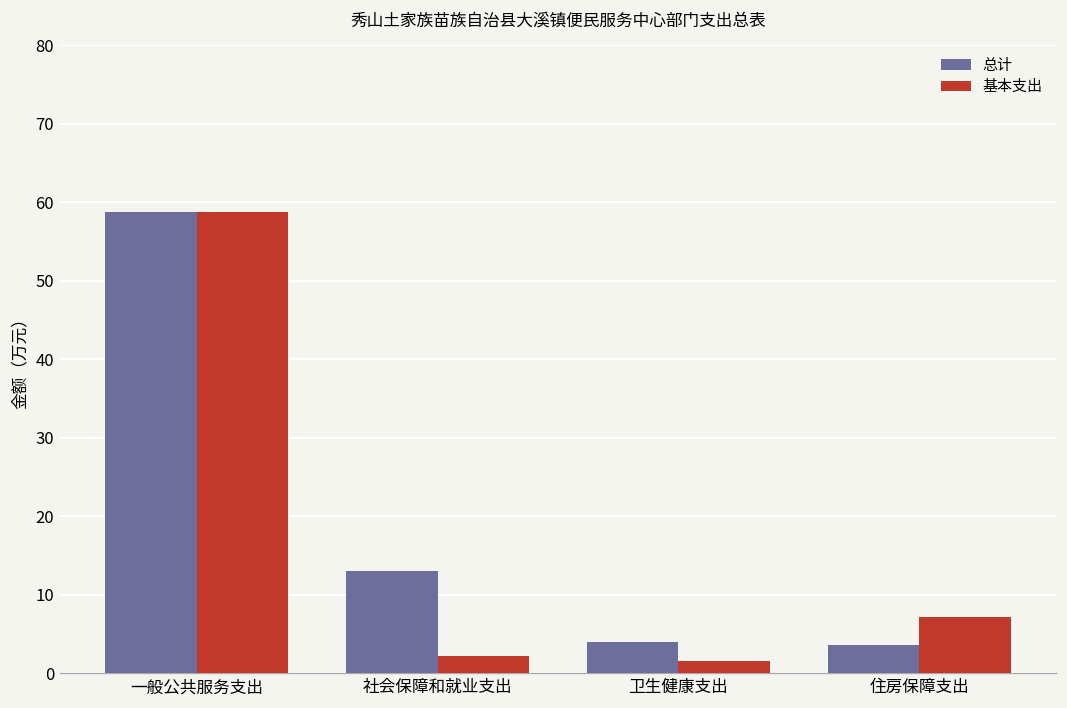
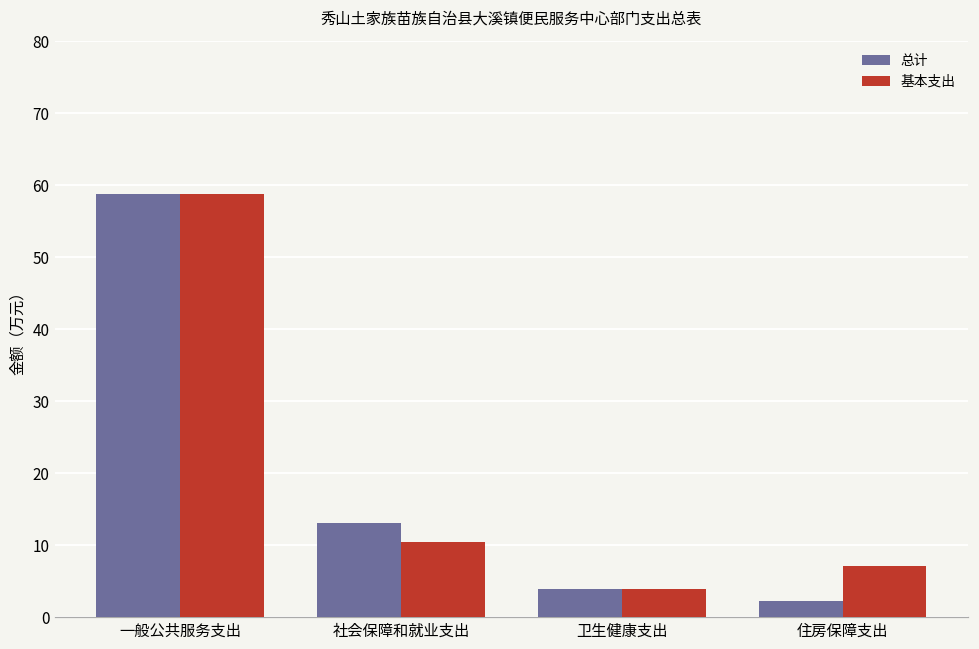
  {
    "总计": {
      "一般公共服务支出": 59,
      "社会保障和就业支出": 13,
      "卫生健康支出": 4,
-     "住房保障支出": 4
+     "住房保障支出": 2
    },
    "基本支出": {
      "一般公共服务支出": 59,
-     "社会保障和就业支出": 2,
-     "卫生健康支出": 2,
+     "社会保障和就业支出": 11,
+     "卫生健康支出": 4,
      "住房保障支出": 7
    }
  }
